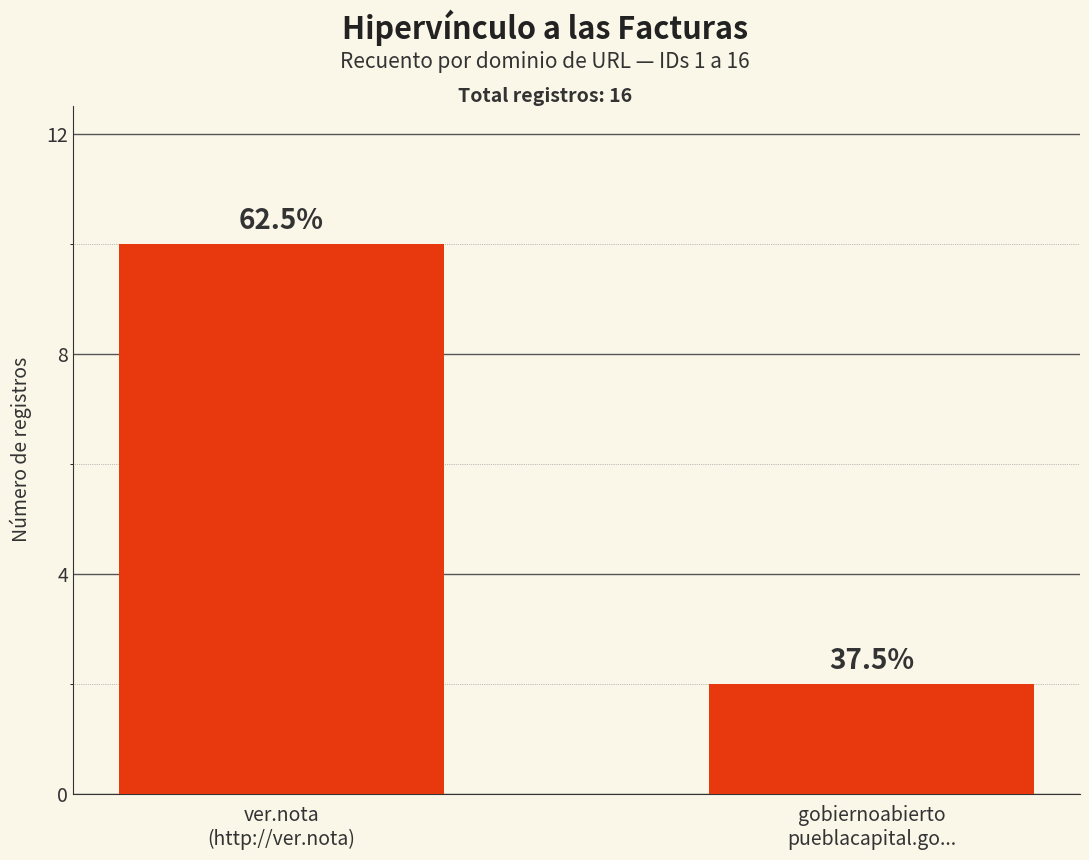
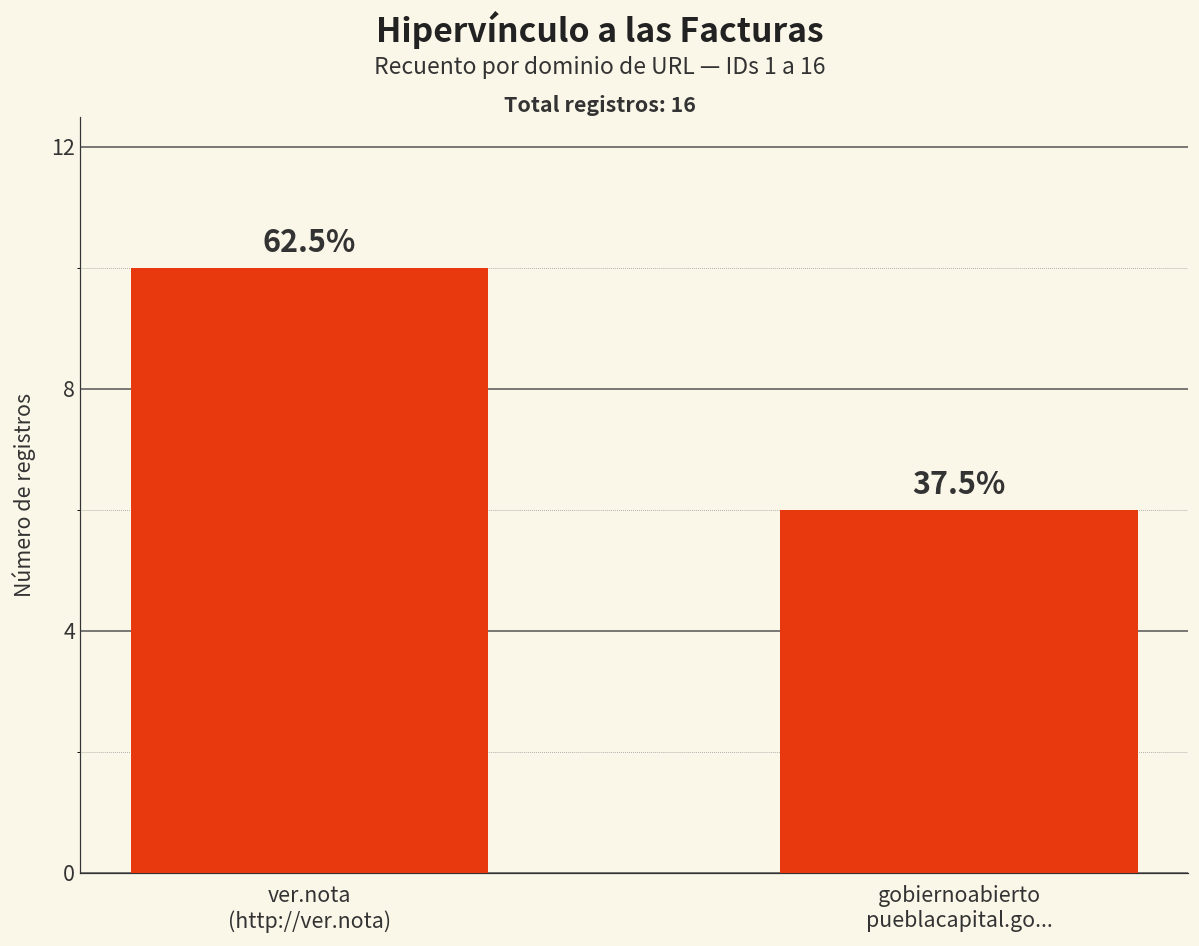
  {
-   "gobiernoabierto pueblacapital.go...": 2
+   "gobiernoabierto pueblacapital.go...": 6
  }
